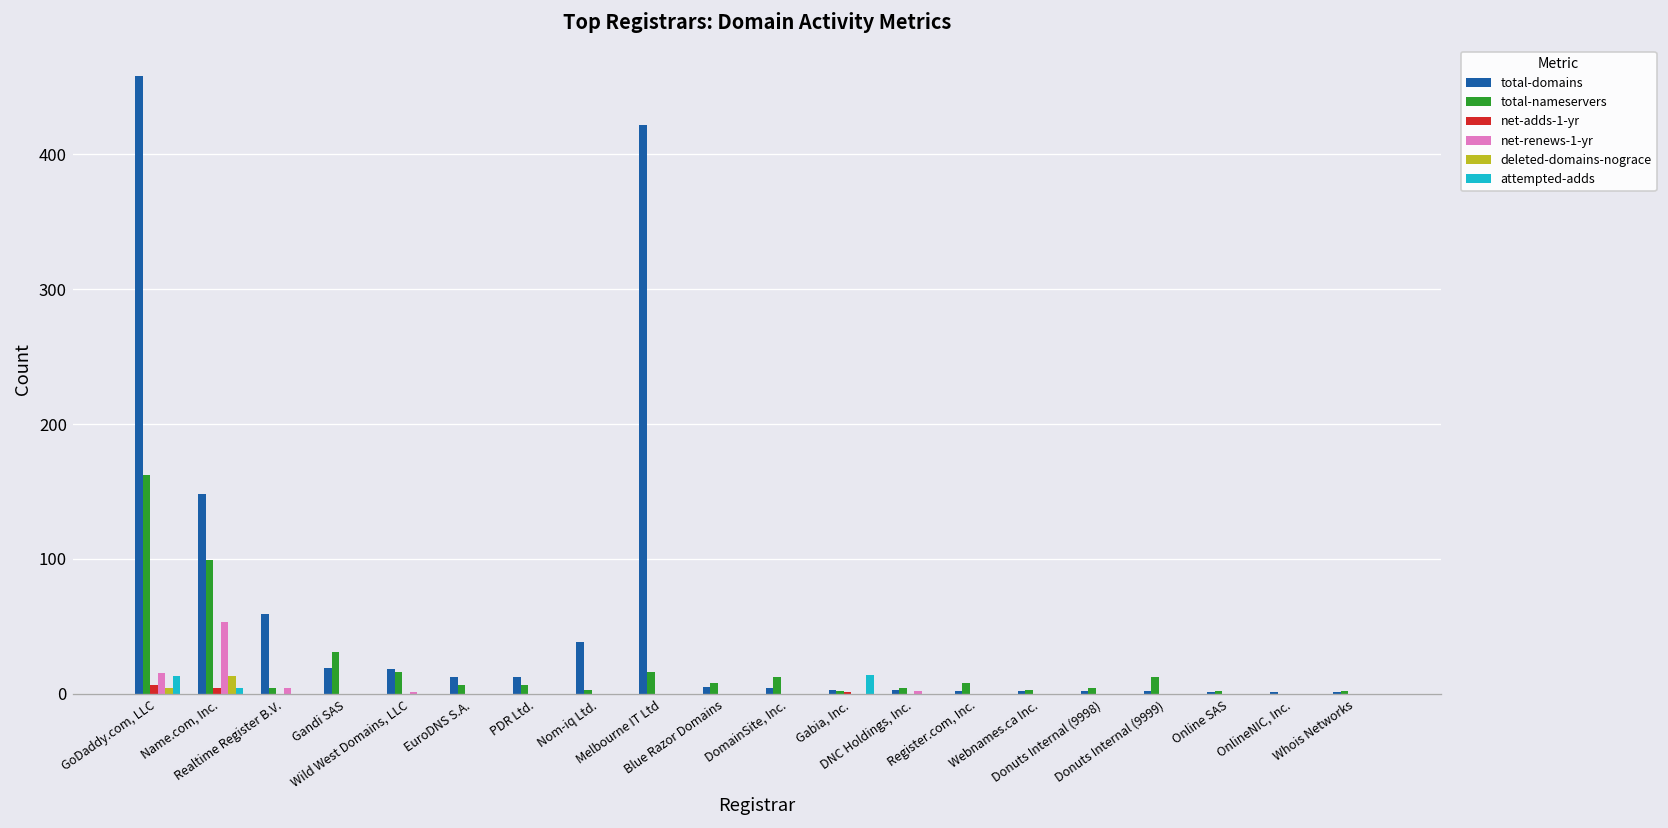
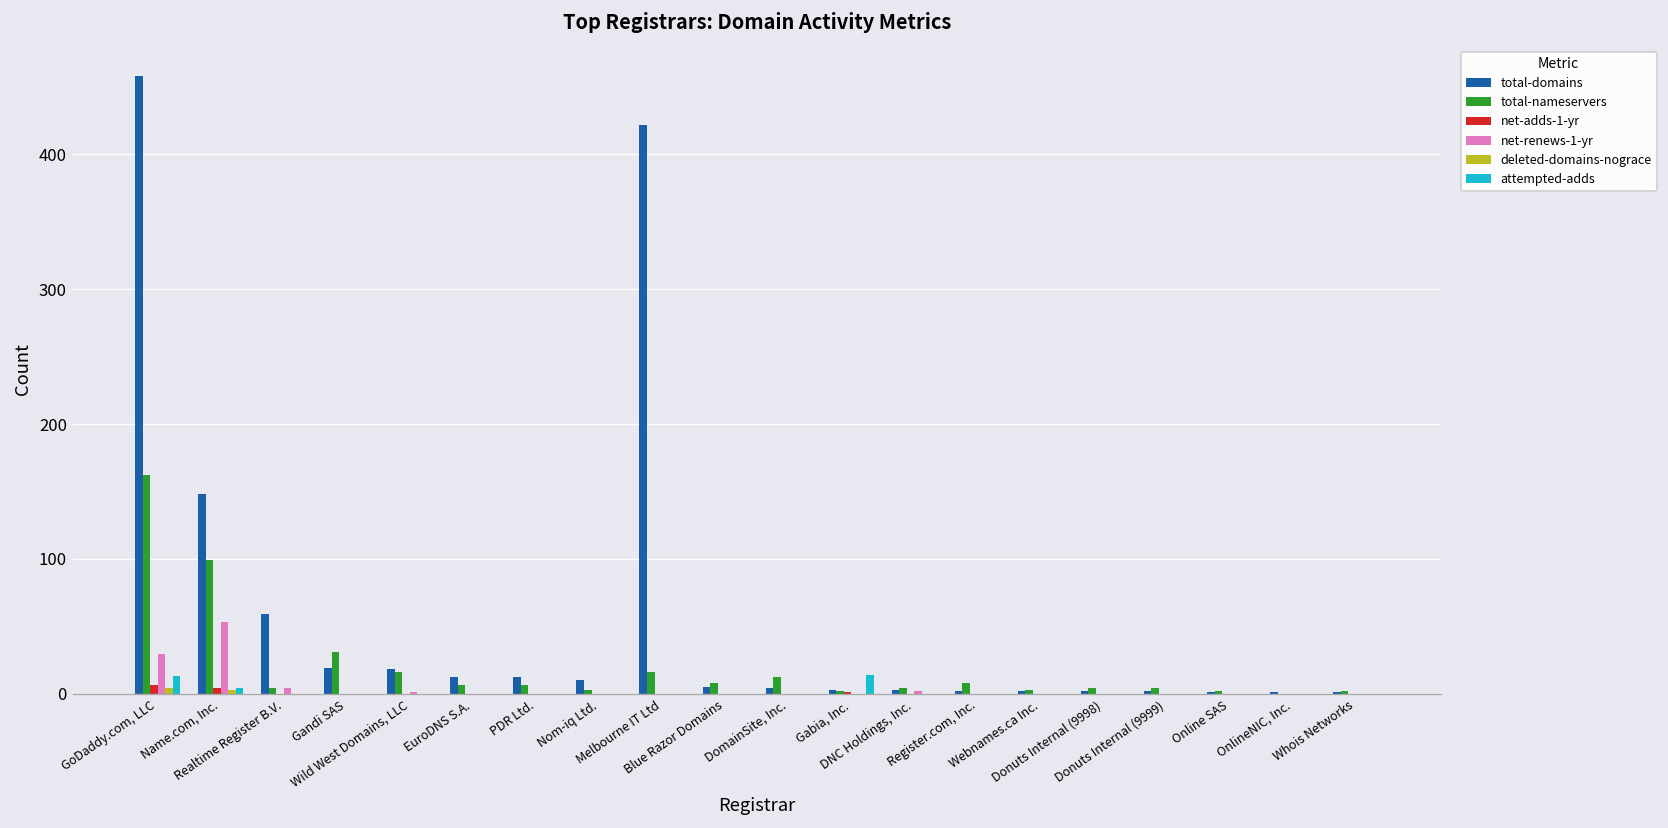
  {
    "total-domains": {
      "GoDaddy.com, LLC": 458,
      "Name.com, Inc.": 148,
      "Realtime Register B.V.": 59,
      "Gandi SAS": 19,
      "Wild West Domains, LLC": 18,
      "EuroDNS S.A.": 12,
      "PDR Ltd.": 12,
-     "Nom-iq Ltd.": 38,
+     "Nom-iq Ltd.": 10,
      "Melbourne IT Ltd": 422,
      "Blue Razor Domains": 5,
      "DomainSite, Inc.": 4,
      "Gabia, Inc.": 3,
      "DNC Holdings, Inc.": 3
    },
    "total-nameservers": {
      "GoDaddy.com, LLC": 162,
      "Name.com, Inc.": 99,
      "Realtime Register B.V.": 4,
      "Gandi SAS": 31,
      "Wild West Domains, LLC": 16,
      "EuroDNS S.A.": 6,
      "PDR Ltd.": 6,
      "Nom-iq Ltd.": 3,
      "Melbourne IT Ltd": 16,
      "Blue Razor Domains": 8,
      "DomainSite, Inc.": 12,
      "DNC Holdings, Inc.": 4,
      "Register.com, Inc.": 8,
      "Webnames.ca Inc.": 3,
      "Donuts Internal (9998)": 4,
-     "Donuts Internal (9999)": 12,
+     "Donuts Internal (9999)": 4,
      "OnlineNIC, Inc.": 0
    },
    "net-adds-1-yr": {
      "GoDaddy.com, LLC": 6,
      "Name.com, Inc.": 4,
      "Realtime Register B.V.": 0,
      "Gandi SAS": 0,
      "Wild West Domains, LLC": 0,
      "EuroDNS S.A.": 0,
      "PDR Ltd.": 0,
      "Nom-iq Ltd.": 0,
      "Melbourne IT Ltd": 0,
      "Blue Razor Domains": 0,
      "DomainSite, Inc.": 0,
      "DNC Holdings, Inc.": 0,
      "Register.com, Inc.": 0,
      "Webnames.ca Inc.": 0,
      "Donuts Internal (9998)": 0,
      "Donuts Internal (9999)": 0,
      "Online SAS": 0,
      "OnlineNIC, Inc.": 0,
      "Whois Networks": 0
    },
    "net-renews-1-yr": {
-     "GoDaddy.com, LLC": 15,
+     "GoDaddy.com, LLC": 29,
      "Name.com, Inc.": 53,
      "Realtime Register B.V.": 4,
      "Gandi SAS": 0,
      "EuroDNS S.A.": 0,
      "PDR Ltd.": 0,
      "Nom-iq Ltd.": 0,
      "Melbourne IT Ltd": 0,
      "Blue Razor Domains": 0,
      "DomainSite, Inc.": 0,
      "Gabia, Inc.": 0,
      "Register.com, Inc.": 0,
      "Webnames.ca Inc.": 0,
      "Donuts Internal (9998)": 0,
      "Donuts Internal (9999)": 0,
      "Online SAS": 0,
      "OnlineNIC, Inc.": 0,
      "Whois Networks": 0
    },
    "deleted-domains-nograce": {
      "GoDaddy.com, LLC": 4,
-     "Name.com, Inc.": 13,
+     "Name.com, Inc.": 3,
      "Realtime Register B.V.": 0,
      "Gandi SAS": 0,
      "Wild West Domains, LLC": 0,
      "EuroDNS S.A.": 0,
      "PDR Ltd.": 0,
      "Nom-iq Ltd.": 0,
      "Melbourne IT Ltd": 0,
      "Blue Razor Domains": 0,
      "DomainSite, Inc.": 0,
      "Gabia, Inc.": 0,
      "DNC Holdings, Inc.": 0,
      "Register.com, Inc.": 0,
      "Webnames.ca Inc.": 0,
      "Donuts Internal (9998)": 0,
      "Donuts Internal (9999)": 0,
      "Online SAS": 0,
      "OnlineNIC, Inc.": 0,
      "Whois Networks": 0
    },
    "attempted-adds": {
      "GoDaddy.com, LLC": 13,
      "Name.com, Inc.": 4,
      "Realtime Register B.V.": 0,
      "Gandi SAS": 0,
      "Wild West Domains, LLC": 0,
      "EuroDNS S.A.": 0,
      "PDR Ltd.": 0,
      "Nom-iq Ltd.": 0,
      "Melbourne IT Ltd": 0,
      "Blue Razor Domains": 0,
      "DomainSite, Inc.": 0,
      "Gabia, Inc.": 14,
      "DNC Holdings, Inc.": 0,
      "Register.com, Inc.": 0,
      "Webnames.ca Inc.": 0,
      "Donuts Internal (9998)": 0,
      "Donuts Internal (9999)": 0,
      "Online SAS": 0,
      "OnlineNIC, Inc.": 0,
      "Whois Networks": 0
    }
  }
